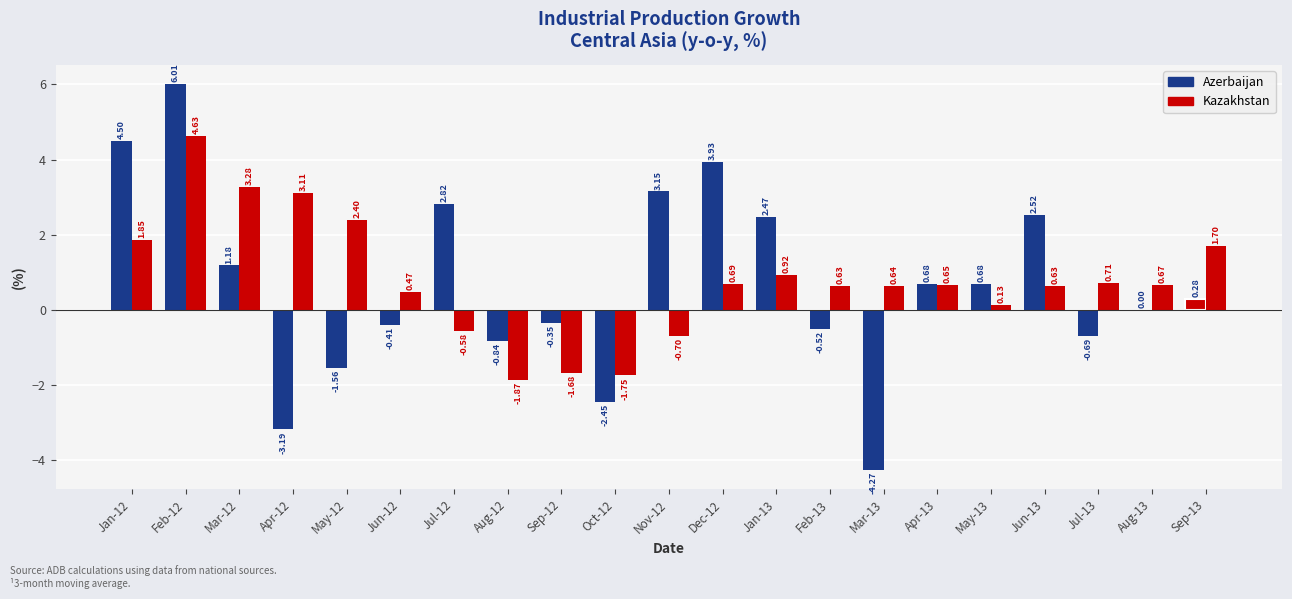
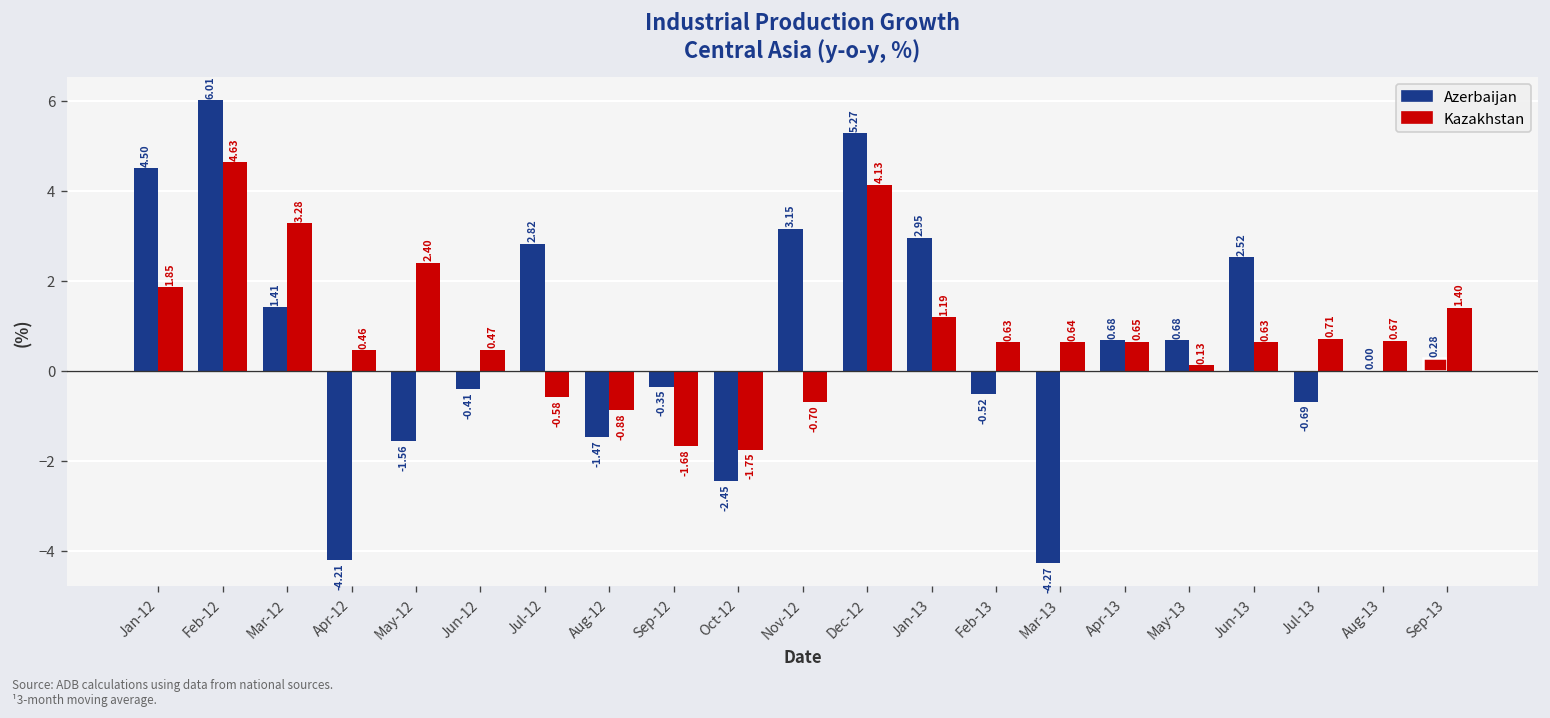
  {
    "Azerbaijan": {
      "Jan-12": 4.50,
      "Feb-12": 6.01,
-     "Mar-12": 1.18,
-     "Apr-12": -3.19,
+     "Mar-12": 1.41,
+     "Apr-12": -4.21,
      "May-12": -1.56,
      "Jun-12": -0.41,
      "Jul-12": 2.82,
-     "Aug-12": -0.84,
+     "Aug-12": -1.47,
      "Sep-12": -0.35,
      "Oct-12": -2.45,
      "Nov-12": 3.15,
-     "Dec-12": 3.93,
-     "Jan-13": 2.47,
+     "Dec-12": 5.27,
+     "Jan-13": 2.95,
      "Feb-13": -0.52,
      "Mar-13": -4.27,
      "Apr-13": 0.68,
      "May-13": 0.68,
      "Jun-13": 2.52,
      "Jul-13": -0.69,
      "Aug-13": 0.00,
      "Sep-13": 0.28
    },
    "Kazakhstan": {
      "Jan-12": 1.85,
      "Feb-12": 4.63,
      "Mar-12": 3.28,
-     "Apr-12": 3.11,
+     "Apr-12": 0.46,
      "May-12": 2.40,
      "Jun-12": 0.47,
      "Jul-12": -0.58,
-     "Aug-12": -1.87,
+     "Aug-12": -0.88,
      "Sep-12": -1.68,
      "Oct-12": -1.75,
      "Nov-12": -0.70,
-     "Dec-12": 0.69,
-     "Jan-13": 0.92,
+     "Dec-12": 4.13,
+     "Jan-13": 1.19,
      "Feb-13": 0.63,
      "Mar-13": 0.64,
      "Apr-13": 0.65,
      "May-13": 0.13,
      "Jun-13": 0.63,
      "Jul-13": 0.71,
      "Aug-13": 0.67,
-     "Sep-13": 1.70
+     "Sep-13": 1.40
    }
  }
